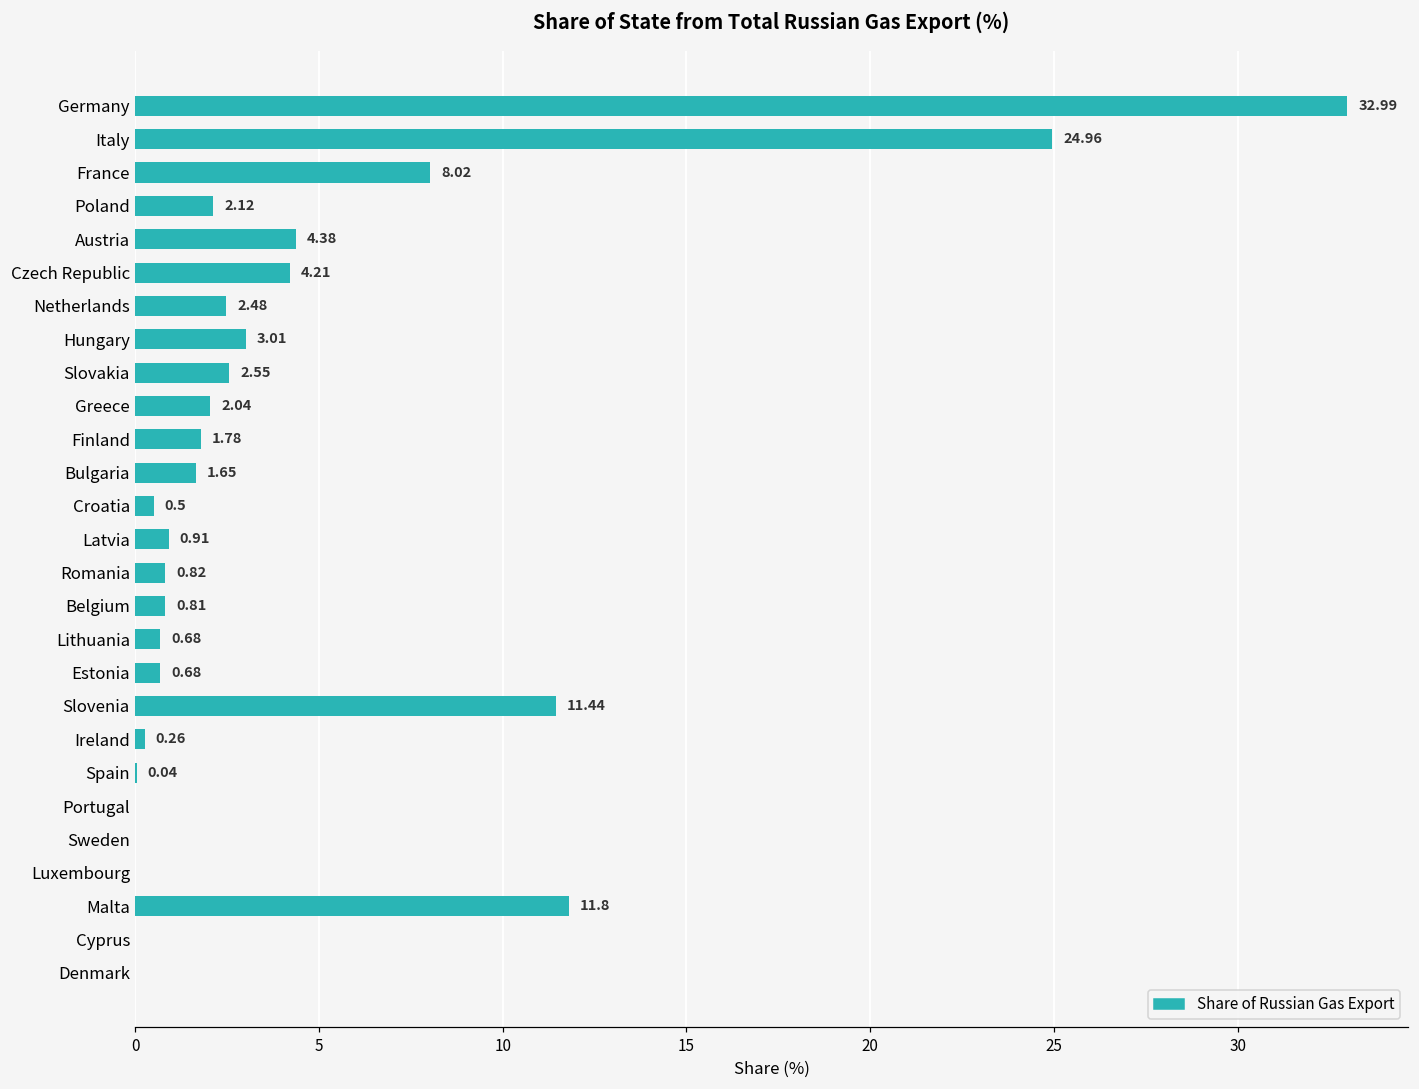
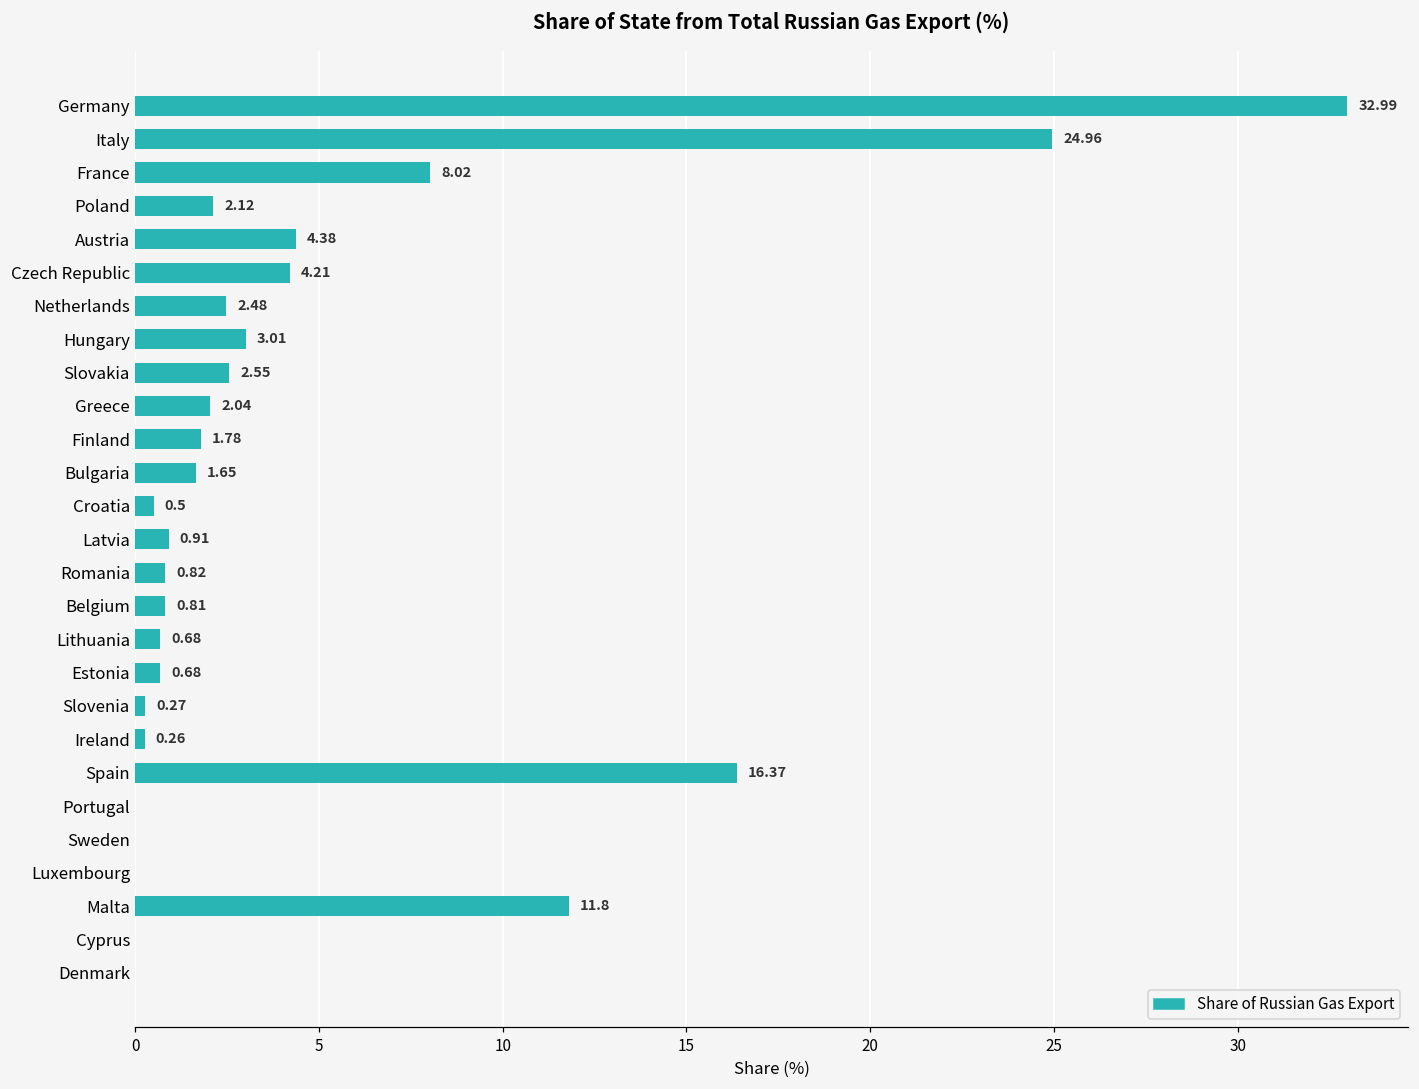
  {
    "Germany": 32.99,
    "Italy": 24.96,
    "France": 8.02,
    "Poland": 2.12,
    "Austria": 4.38,
    "Czech Republic": 4.21,
    "Netherlands": 2.48,
    "Hungary": 3.01,
    "Slovakia": 2.55,
    "Greece": 2.04,
    "Finland": 1.78,
    "Bulgaria": 1.65,
    "Croatia": 0.5,
    "Latvia": 0.91,
    "Romania": 0.82,
    "Belgium": 0.81,
    "Lithuania": 0.68,
    "Estonia": 0.68,
-   "Slovenia": 11.44,
+   "Slovenia": 0.27,
    "Ireland": 0.26,
-   "Spain": 0.04,
+   "Spain": 16.37,
    "Malta": 11.8
  }
